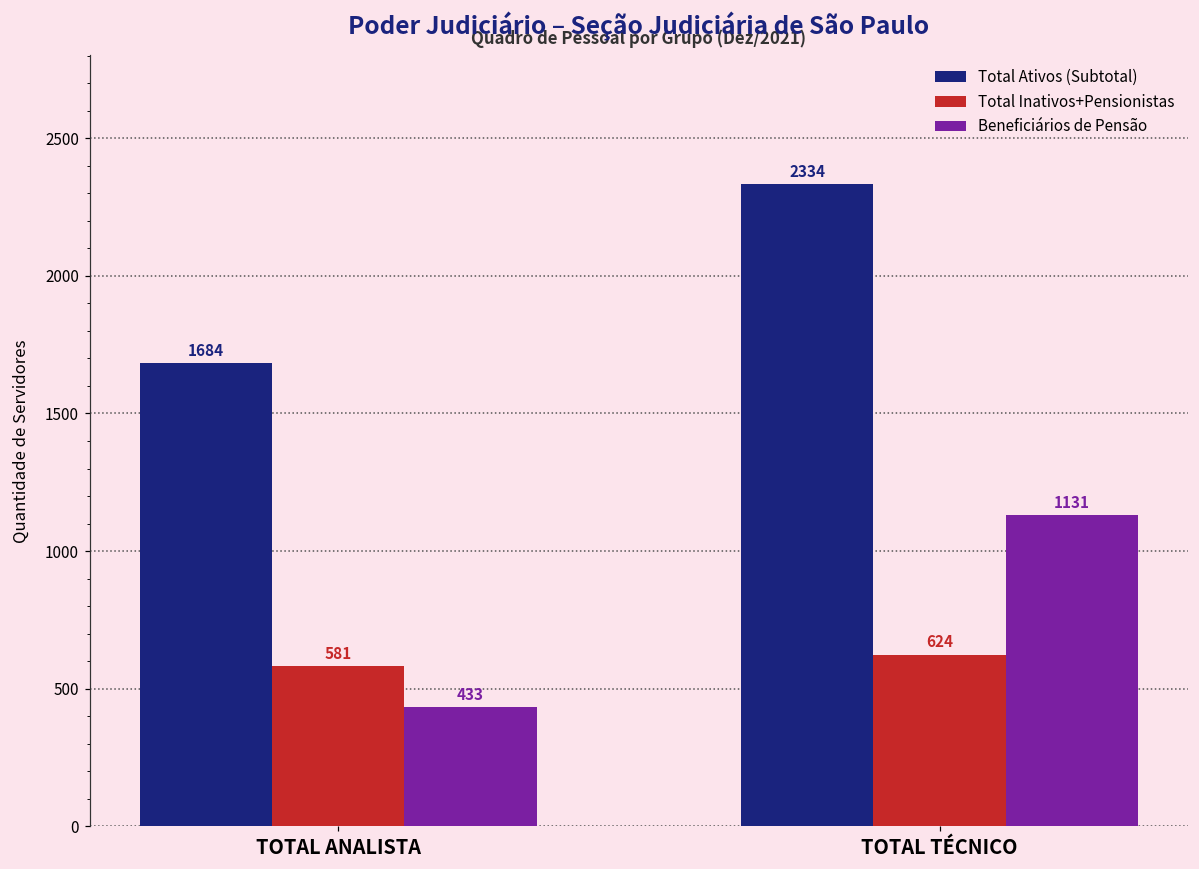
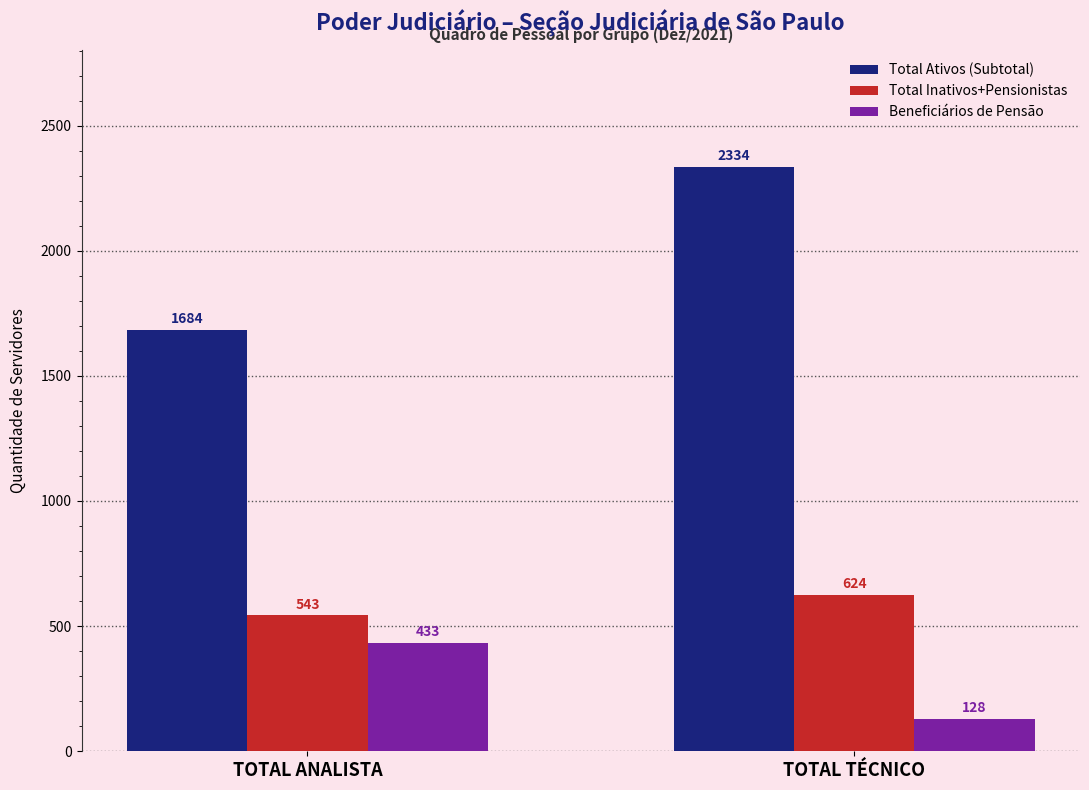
  {
    "Total Ativos (Subtotal)": {
      "TOTAL ANALISTA": 1684,
      "TOTAL TÉCNICO": 2334
    },
    "Total Inativos+Pensionistas": {
-     "TOTAL ANALISTA": 581,
+     "TOTAL ANALISTA": 543,
      "TOTAL TÉCNICO": 624
    },
    "Beneficiários de Pensão": {
      "TOTAL ANALISTA": 433,
-     "TOTAL TÉCNICO": 1131
+     "TOTAL TÉCNICO": 128
    }
  }
